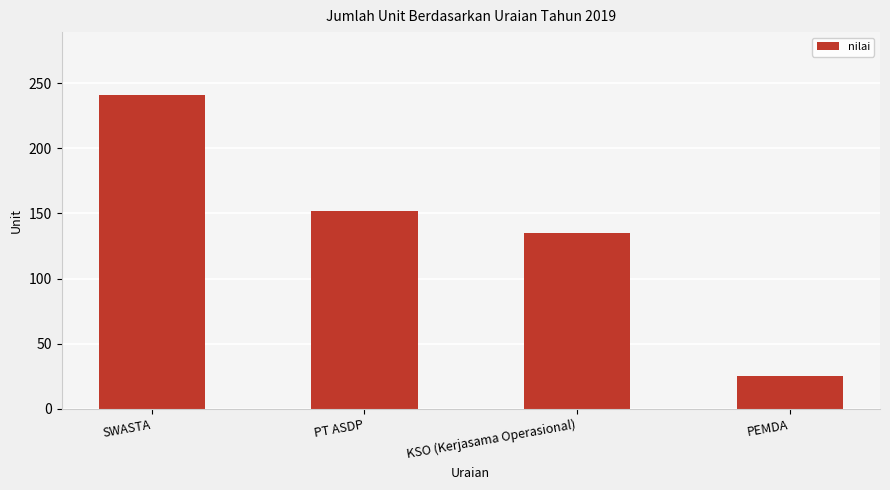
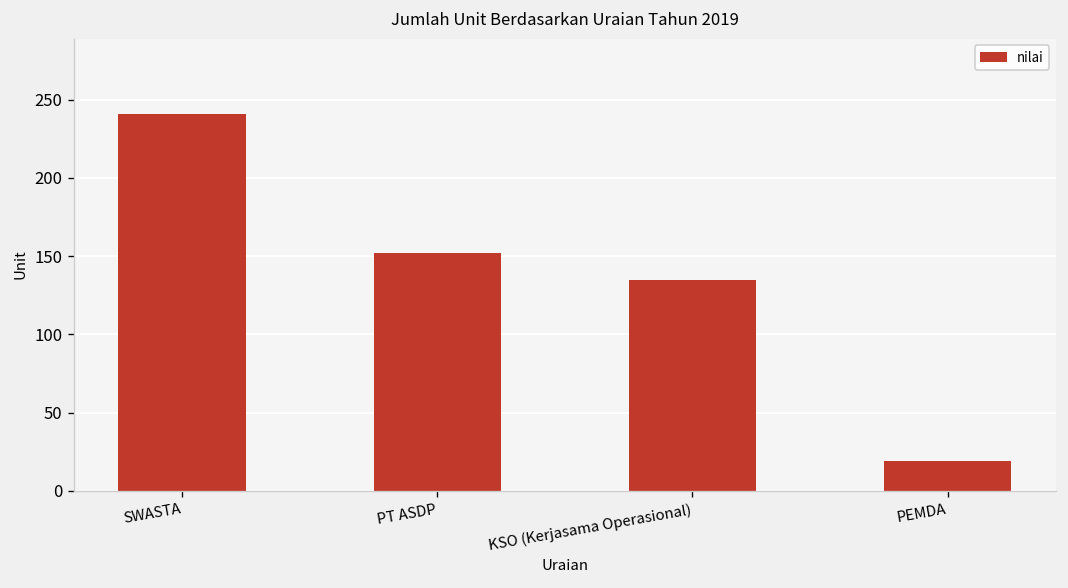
  {
    "SWASTA": 241,
    "PT ASDP": 152,
    "KSO (Kerjasama Operasional)": 135,
-   "PEMDA": 25
+   "PEMDA": 19
  }
